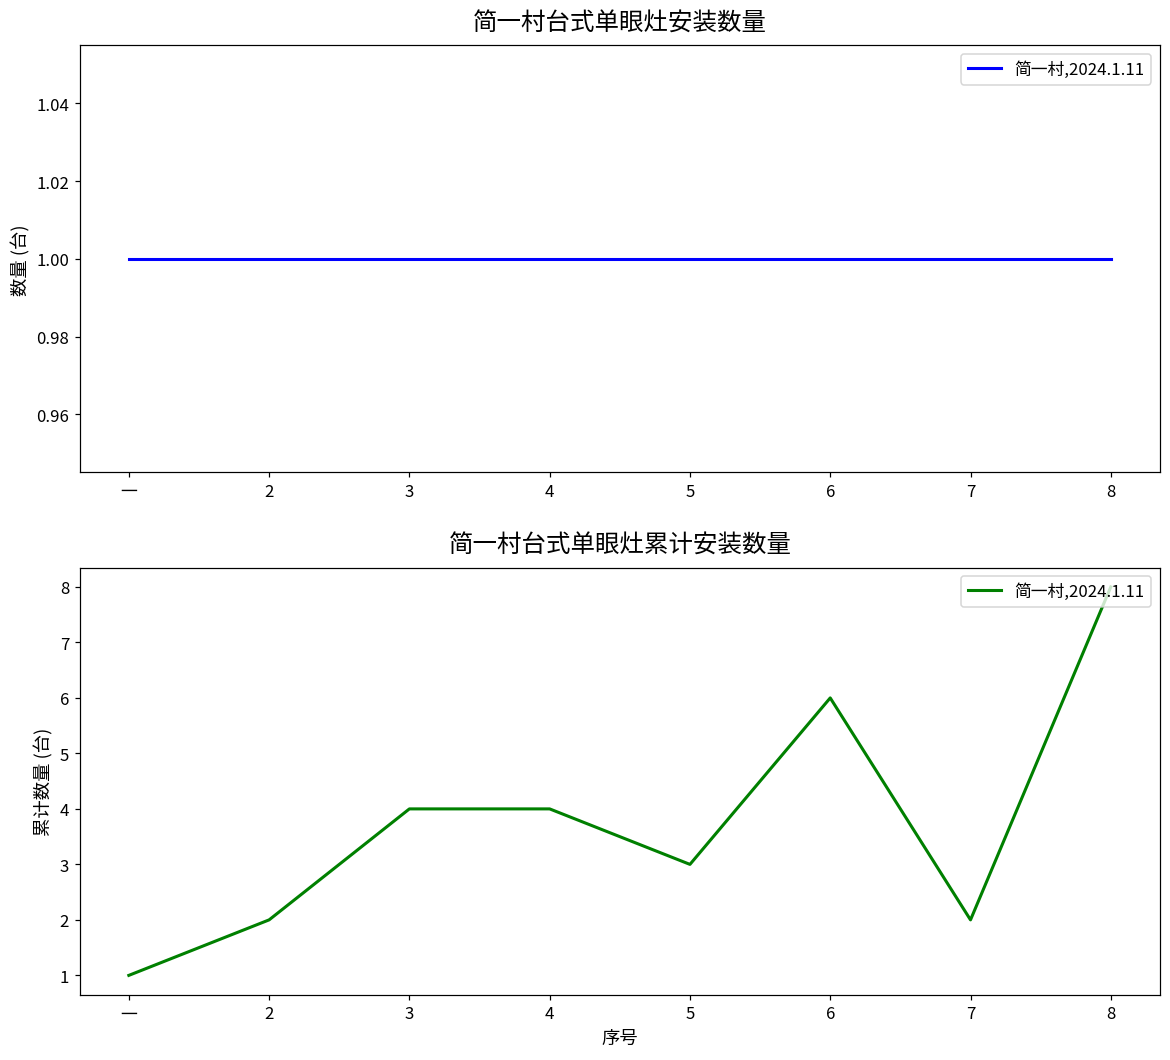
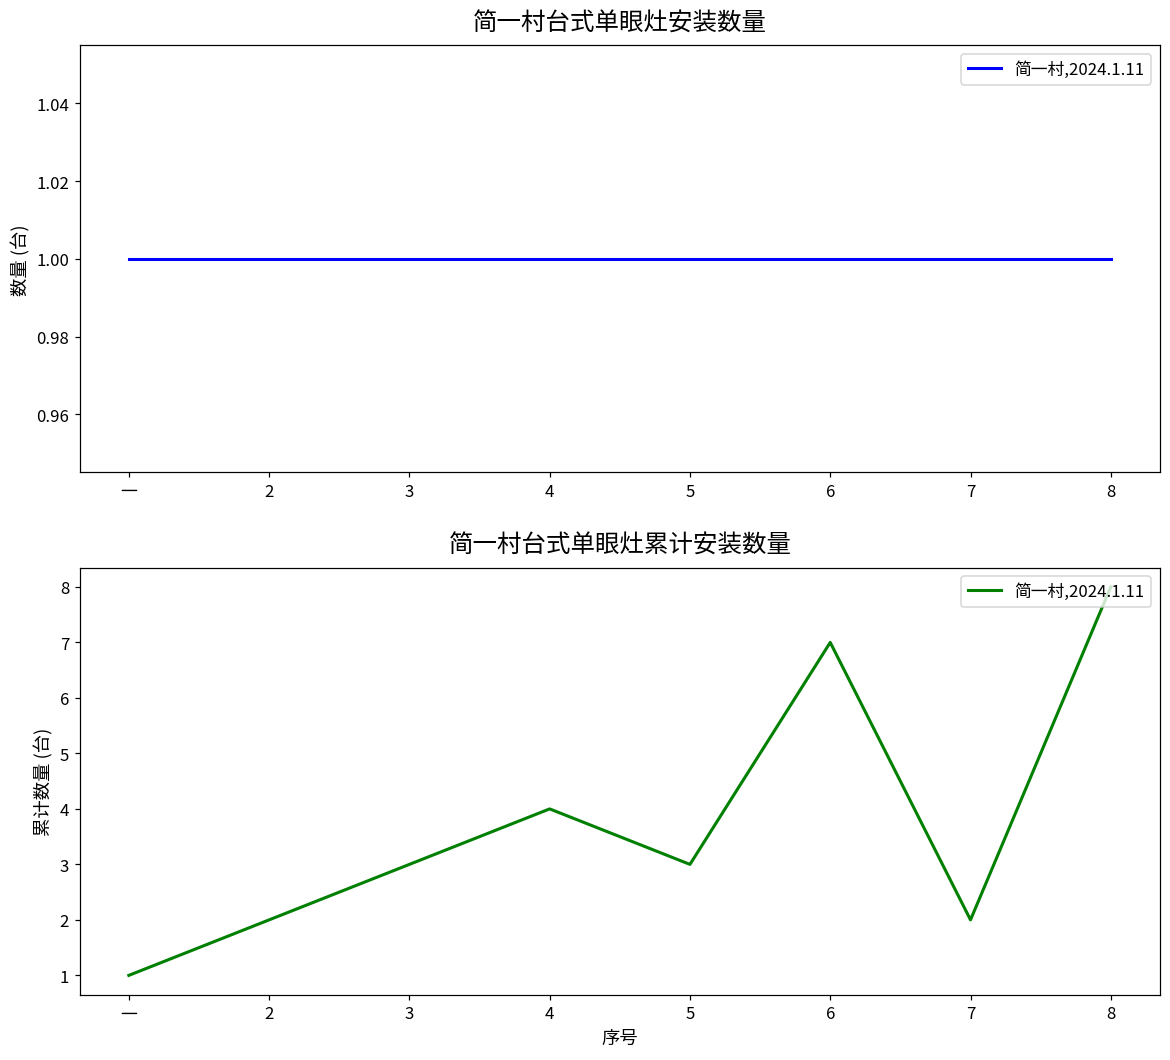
  {
    "简一村台式单眼灶安装数量": {
      "一": 1.000,
      "2": 1.000,
      "3": 1.000,
      "4": 1.000,
      "5": 1.000,
      "6": 1.000,
      "7": 1.000,
      "8": 1.000
    },
    "简一村台式单眼灶累计安装数量": {
      "一": 1,
      "2": 2,
-     "3": 4,
+     "3": 3,
      "4": 4,
      "5": 3,
-     "6": 6,
+     "6": 7,
      "7": 2
    }
  }
